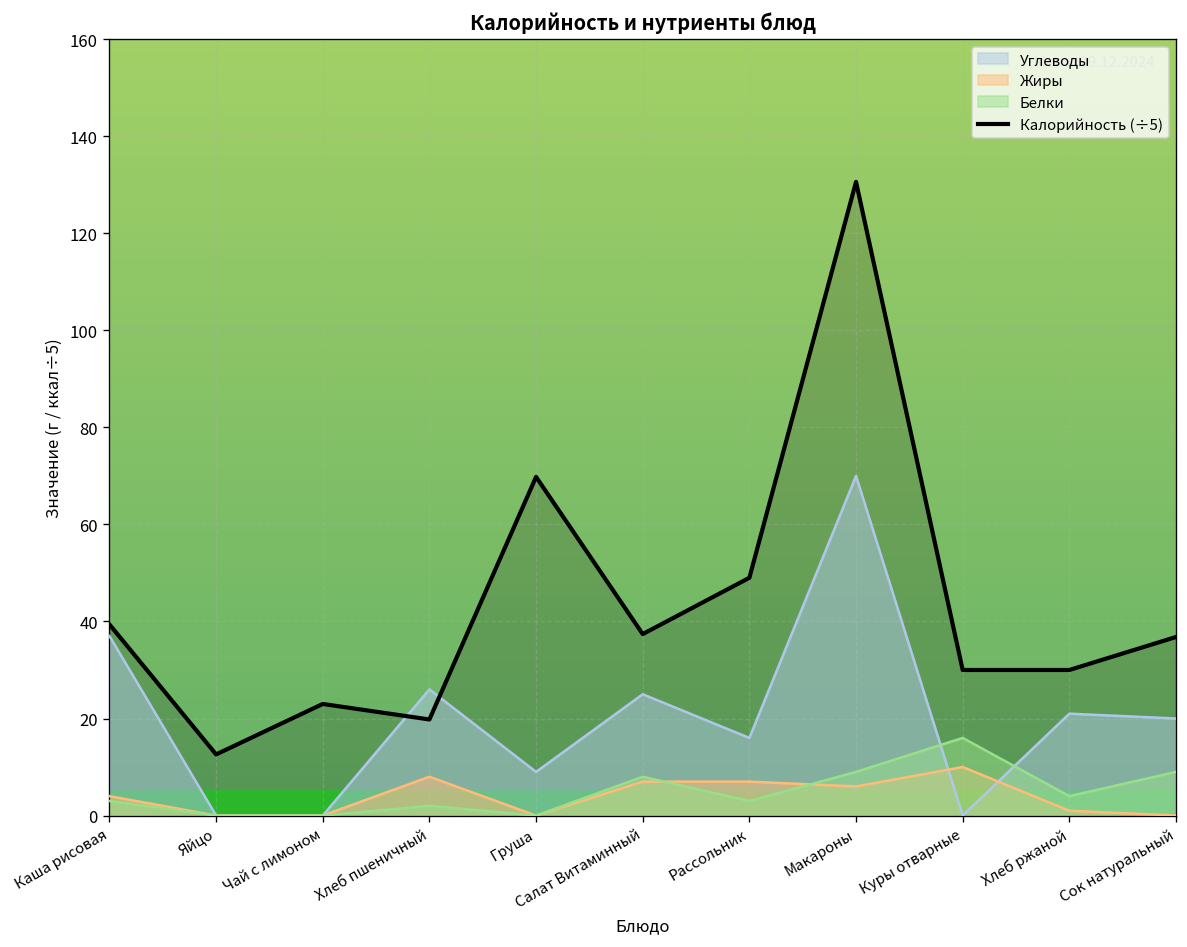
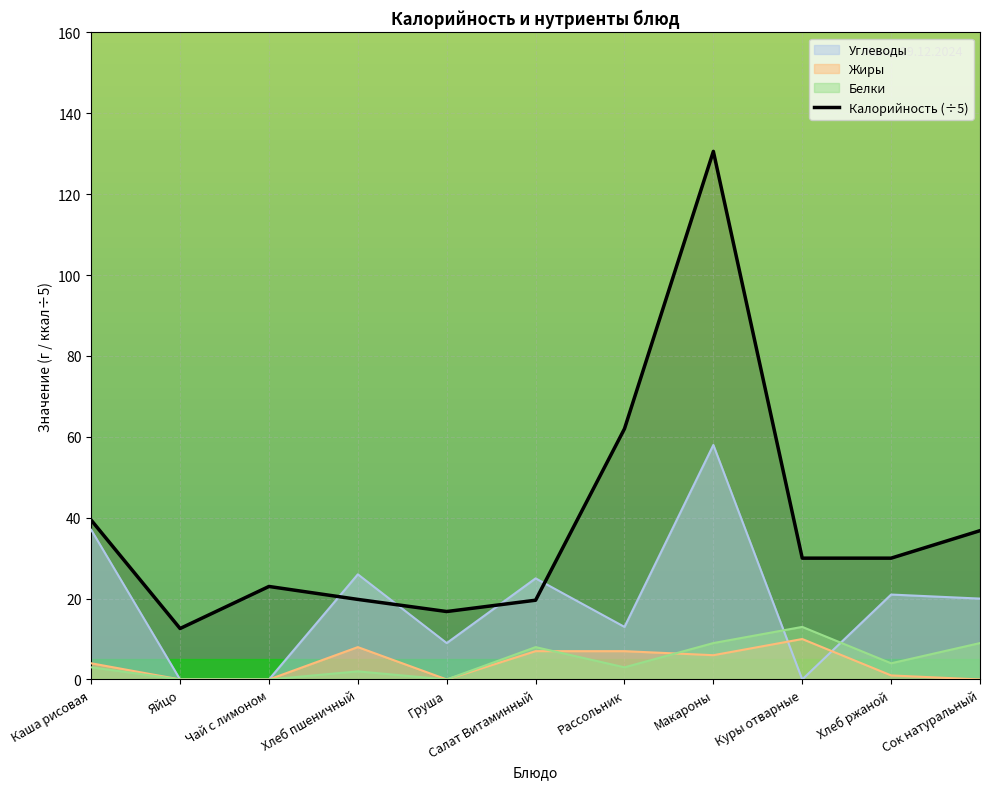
  {
    "Углеводы": {
      "Каша рисовая": 37,
      "Хлеб пшеничный": 26,
      "Груша": 9,
      "Салат Витаминный": 25,
-     "Рассольник": 16,
-     "Макароны": 70,
+     "Рассольник": 13,
+     "Макароны": 58,
      "Хлеб ржаной": 21,
      "Сок натуральный": 20
    },
    "Жиры": {
      "Хлеб пшеничный": 8,
      "Салат Витаминный": 7,
      "Рассольник": 7,
      "Макароны": 6,
      "Куры отварные": 10
    },
    "Белки": {
      "Салат Витаминный": 8,
      "Макароны": 9,
-     "Куры отварные": 16,
+     "Куры отварные": 13,
      "Сок натуральный": 9
    },
    "Калорийность (÷5)": {
      "Каша рисовая": 39,
      "Яйцо": 13,
      "Чай с лимоном": 23,
      "Хлеб пшеничный": 20,
-     "Груша": 70,
-     "Салат Витаминный": 37,
-     "Рассольник": 49,
+     "Груша": 17,
+     "Салат Витаминный": 20,
+     "Рассольник": 62,
      "Макароны": 131,
      "Куры отварные": 30,
      "Хлеб ржаной": 30,
      "Сок натуральный": 37
    }
  }
